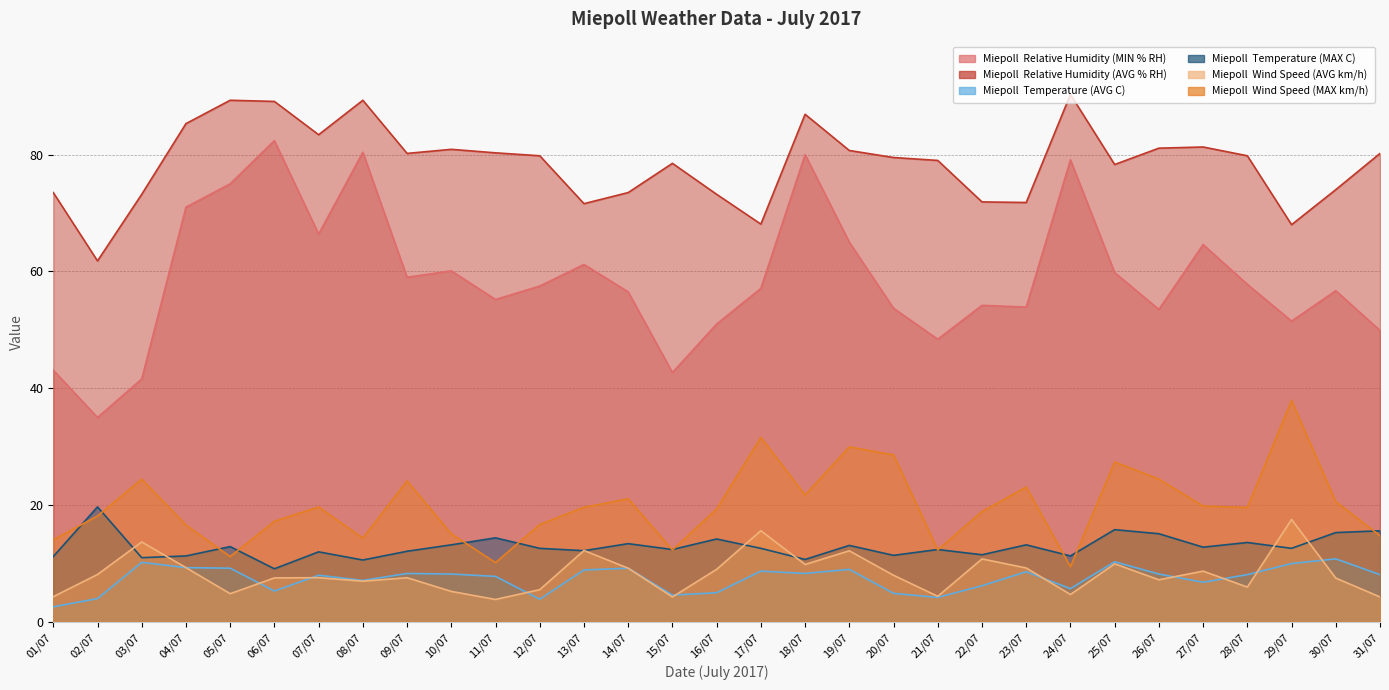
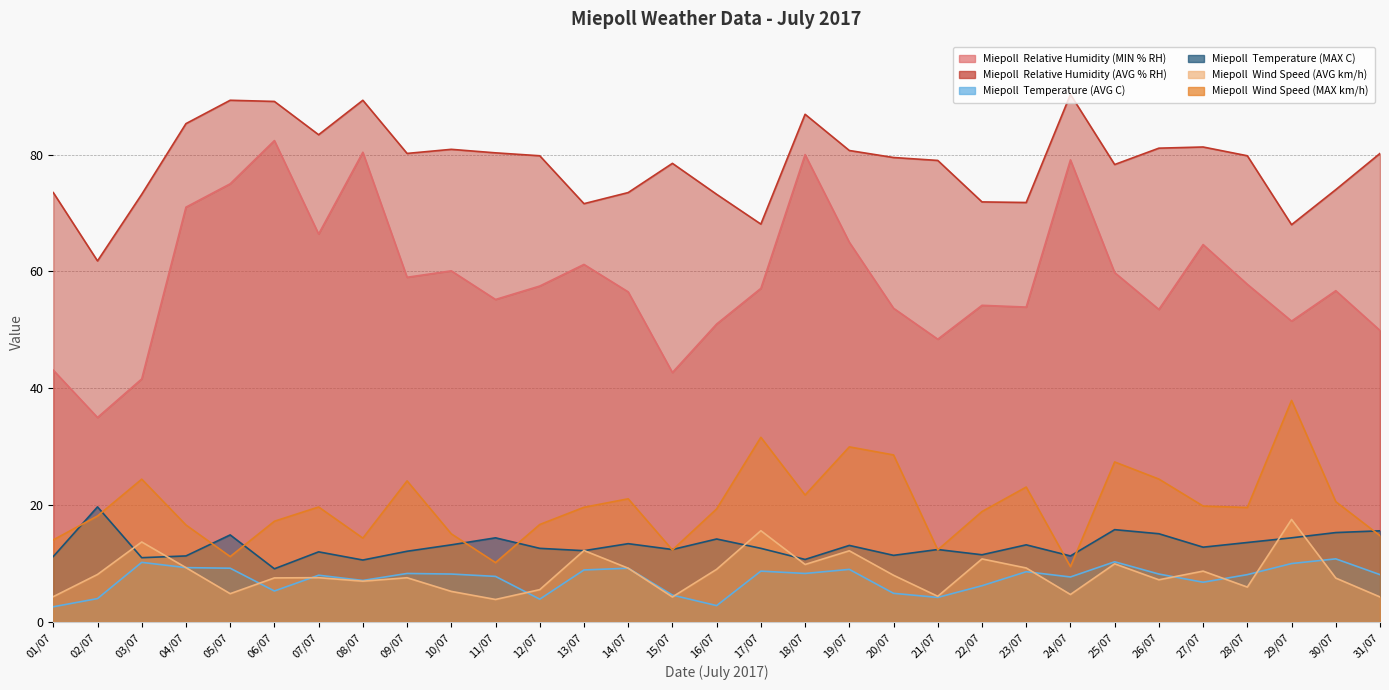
  {
    "Miepoll Temperature (AVG C)": {
      "01/07": 3,
      "02/07": 4,
      "03/07": 10,
      "05/07": 9,
      "06/07": 5,
      "09/07": 8,
      "10/07": 8,
      "11/07": 8,
      "12/07": 4,
      "13/07": 9,
-     "16/07": 5,
+     "16/07": 3,
      "17/07": 9,
      "18/07": 8,
      "19/07": 9,
      "20/07": 5,
      "22/07": 6,
      "23/07": 9,
-     "24/07": 6,
+     "24/07": 8,
      "26/07": 8,
      "27/07": 7,
      "28/07": 8,
      "29/07": 10,
      "30/07": 11,
      "31/07": 8
    },
    "Miepoll Temperature (MAX C)": {
      "01/07": 11,
      "02/07": 20,
      "03/07": 11,
      "04/07": 11,
-     "05/07": 13,
+     "05/07": 15,
      "06/07": 9,
      "07/07": 12,
      "08/07": 11,
      "09/07": 12,
      "10/07": 13,
      "11/07": 14,
      "12/07": 13,
      "14/07": 13,
      "16/07": 14,
      "17/07": 13,
      "18/07": 11,
      "19/07": 13,
      "20/07": 11,
      "22/07": 12,
      "23/07": 13,
      "24/07": 11,
      "25/07": 16,
      "26/07": 15,
      "27/07": 13,
      "28/07": 14,
-     "29/07": 13,
+     "29/07": 14,
      "30/07": 15,
      "31/07": 16
    }
  }
